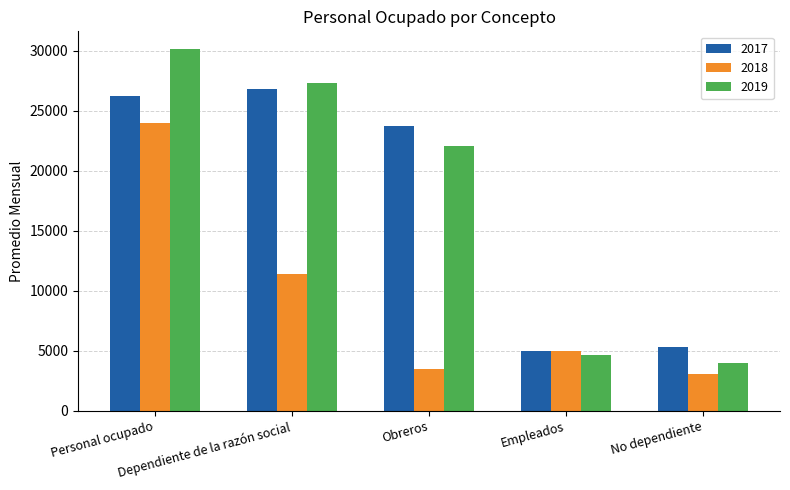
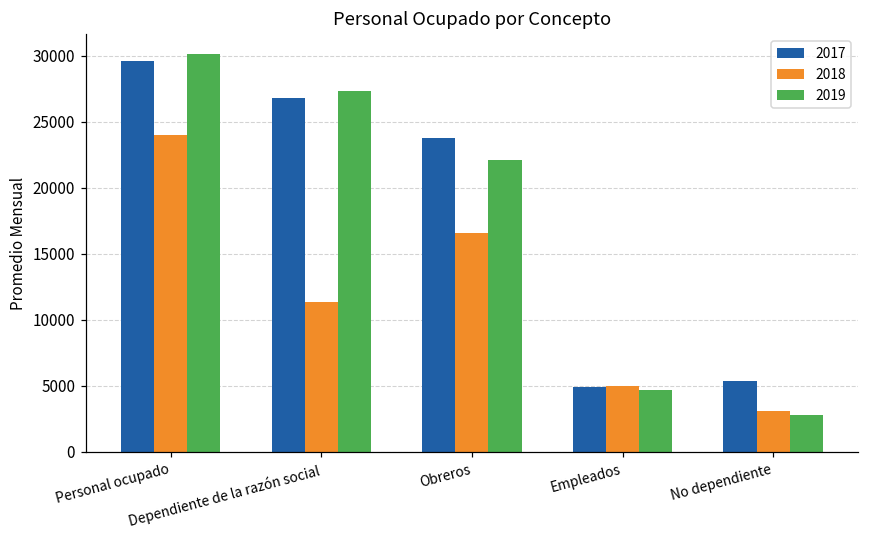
  {
    "2017": {
-     "Personal ocupado": 26200,
+     "Personal ocupado": 29600,
      "Dependiente de la razón social": 26800,
      "Obreros": 23800,
      "Empleados": 4900,
      "No dependiente": 5300
    },
    "2018": {
      "Personal ocupado": 24000,
      "Dependiente de la razón social": 11400,
-     "Obreros": 3500,
+     "Obreros": 16600,
      "Empleados": 5000,
      "No dependiente": 3100
    },
    "2019": {
      "Personal ocupado": 30100,
      "Dependiente de la razón social": 27300,
      "Obreros": 22100,
      "Empleados": 4700,
-     "No dependiente": 4000
+     "No dependiente": 2800
    }
  }
